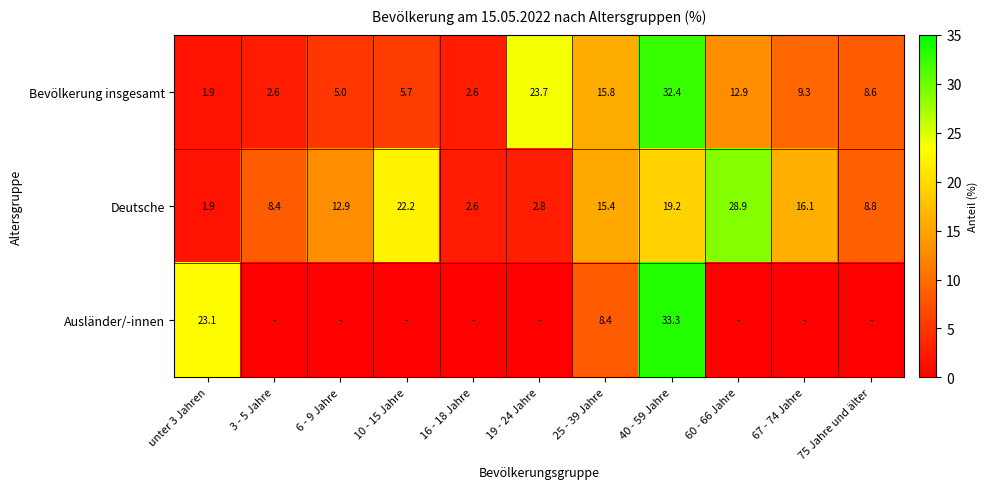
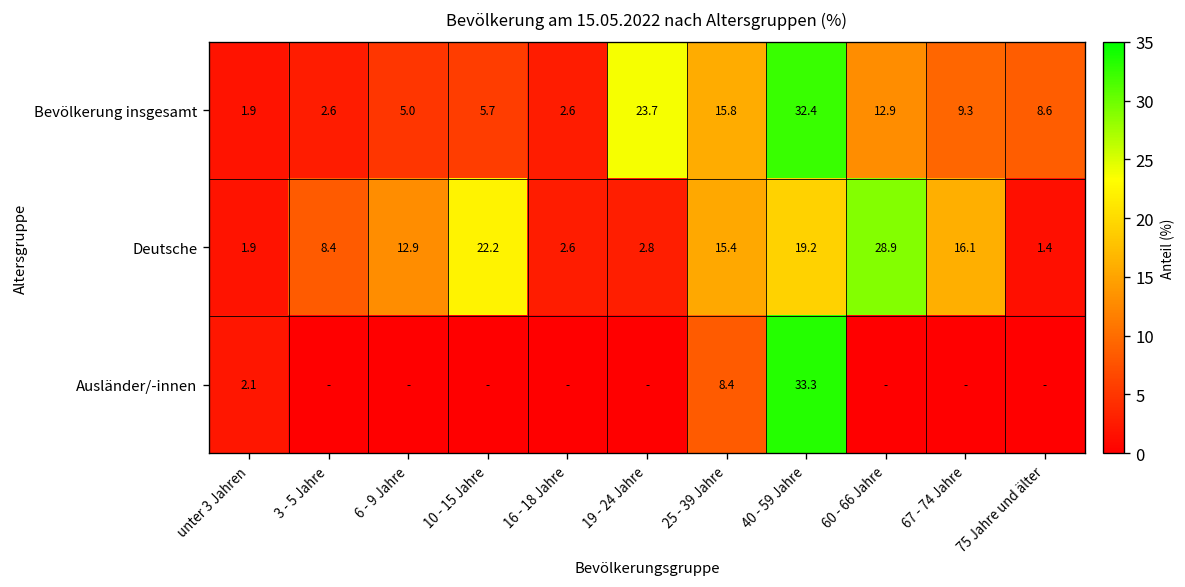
  {
    "Bevölkerung insgesamt": {
      "unter 3 Jahren": 1.9,
      "3 - 5 Jahre": 2.6,
      "6 - 9 Jahre": 5.0,
      "10 - 15 Jahre": 5.7,
      "16 - 18 Jahre": 2.6,
      "19 - 24 Jahre": 23.7,
      "25 - 39 Jahre": 15.8,
      "40 - 59 Jahre": 32.4,
      "60 - 66 Jahre": 12.9,
      "67 - 74 Jahre": 9.3,
      "75 Jahre und älter": 8.6
    },
    "Deutsche": {
      "unter 3 Jahren": 1.9,
      "3 - 5 Jahre": 8.4,
      "6 - 9 Jahre": 12.9,
      "10 - 15 Jahre": 22.2,
      "16 - 18 Jahre": 2.6,
      "19 - 24 Jahre": 2.8,
      "25 - 39 Jahre": 15.4,
      "40 - 59 Jahre": 19.2,
      "60 - 66 Jahre": 28.9,
      "67 - 74 Jahre": 16.1,
-     "75 Jahre und älter": 8.8
+     "75 Jahre und älter": 1.4
    },
    "Ausländer/-innen": {
-     "unter 3 Jahren": 23.1,
+     "unter 3 Jahren": 2.1,
      "25 - 39 Jahre": 8.4,
      "40 - 59 Jahre": 33.3
    }
  }
